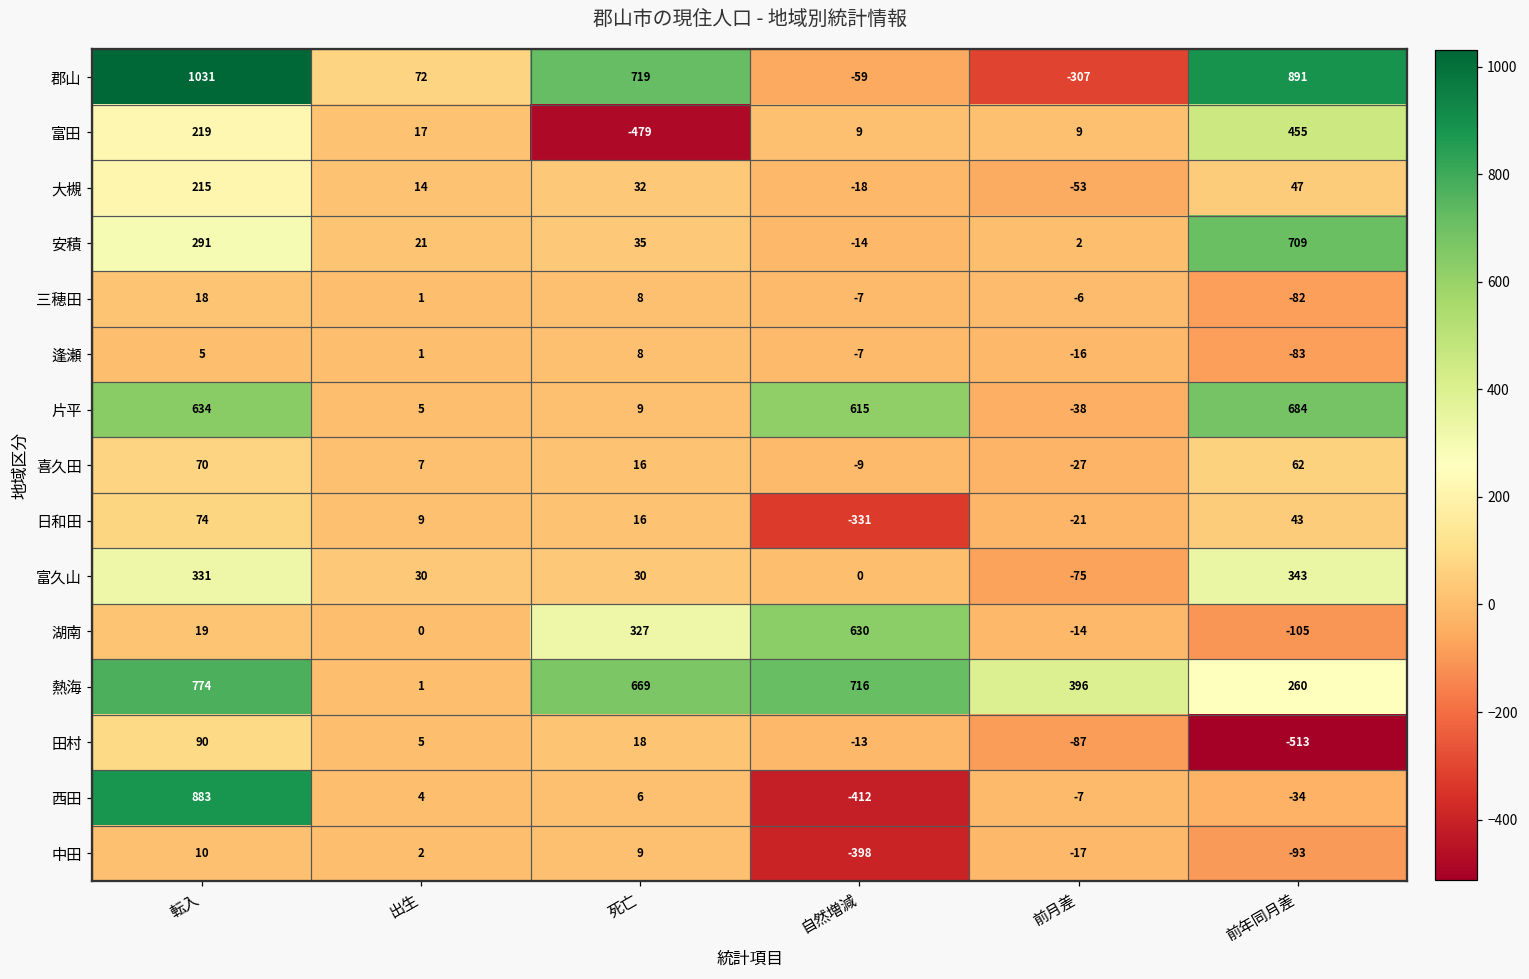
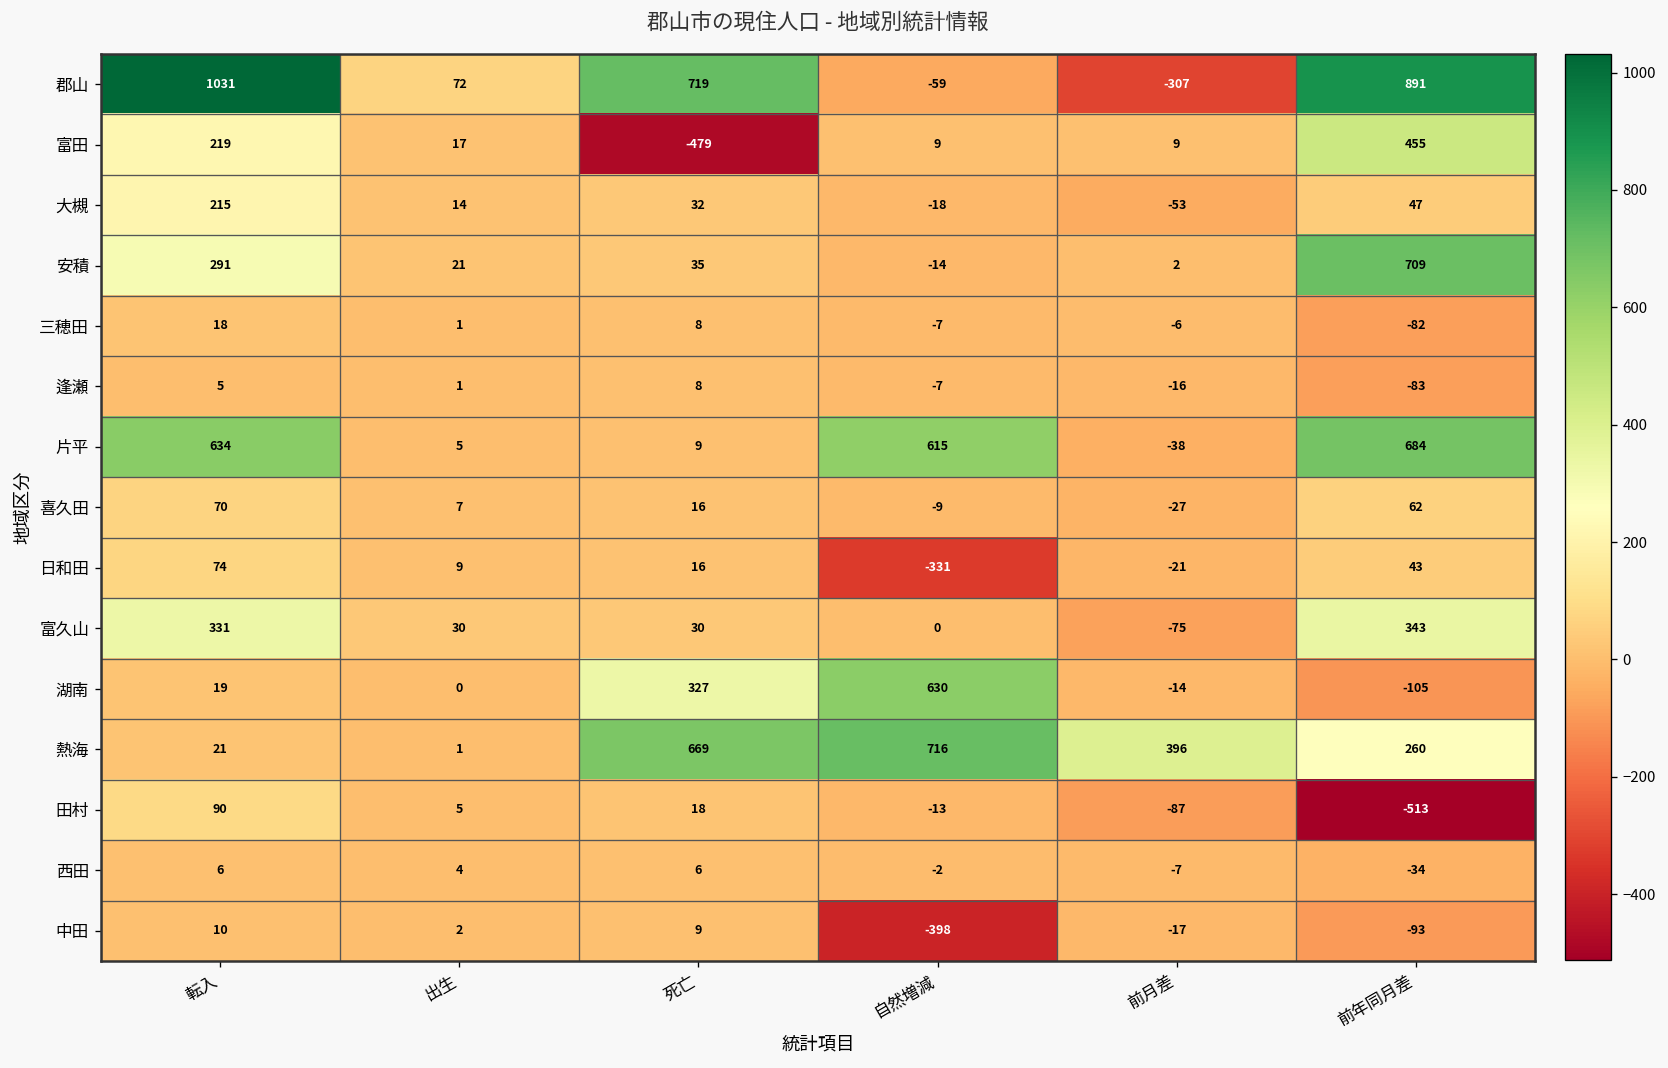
  {
    "郡山": {
      "転入": 1031,
      "出生": 72,
      "死亡": 719,
      "自然増減": -59,
      "前月差": -307,
      "前年同月差": 891
    },
    "富田": {
      "転入": 219,
      "出生": 17,
      "死亡": -479,
      "自然増減": 9,
      "前月差": 9,
      "前年同月差": 455
    },
    "大槻": {
      "転入": 215,
      "出生": 14,
      "死亡": 32,
      "自然増減": -18,
      "前月差": -53,
      "前年同月差": 47
    },
    "安積": {
      "転入": 291,
      "出生": 21,
      "死亡": 35,
      "自然増減": -14,
      "前月差": 2,
      "前年同月差": 709
    },
    "三穂田": {
      "転入": 18,
      "出生": 1,
      "死亡": 8,
      "自然増減": -7,
      "前月差": -6,
      "前年同月差": -82
    },
    "逢瀬": {
      "転入": 5,
      "出生": 1,
      "死亡": 8,
      "自然増減": -7,
      "前月差": -16,
      "前年同月差": -83
    },
    "片平": {
      "転入": 634,
      "出生": 5,
      "死亡": 9,
      "自然増減": 615,
      "前月差": -38,
      "前年同月差": 684
    },
    "喜久田": {
      "転入": 70,
      "出生": 7,
      "死亡": 16,
      "自然増減": -9,
      "前月差": -27,
      "前年同月差": 62
    },
    "日和田": {
      "転入": 74,
      "出生": 9,
      "死亡": 16,
      "自然増減": -331,
      "前月差": -21,
      "前年同月差": 43
    },
    "富久山": {
      "転入": 331,
      "出生": 30,
      "死亡": 30,
      "自然増減": 0,
      "前月差": -75,
      "前年同月差": 343
    },
    "湖南": {
      "転入": 19,
      "出生": 0,
      "死亡": 327,
      "自然増減": 630,
      "前月差": -14,
      "前年同月差": -105
    },
    "熱海": {
-     "転入": 774,
+     "転入": 21,
      "出生": 1,
      "死亡": 669,
      "自然増減": 716,
      "前月差": 396,
      "前年同月差": 260
    },
    "田村": {
      "転入": 90,
      "出生": 5,
      "死亡": 18,
      "自然増減": -13,
      "前月差": -87,
      "前年同月差": -513
    },
    "西田": {
-     "転入": 883,
+     "転入": 6,
      "出生": 4,
      "死亡": 6,
-     "自然増減": -412,
+     "自然増減": -2,
      "前月差": -7,
      "前年同月差": -34
    },
    "中田": {
      "転入": 10,
      "出生": 2,
      "死亡": 9,
      "自然増減": -398,
      "前月差": -17,
      "前年同月差": -93
    }
  }
